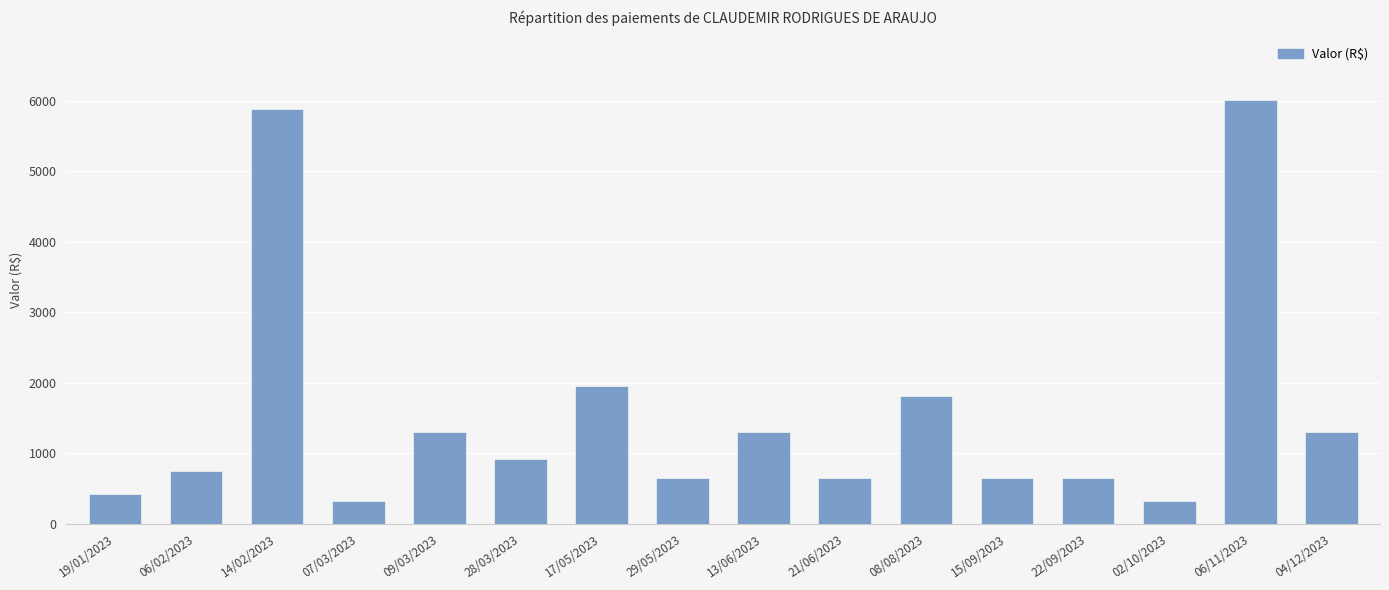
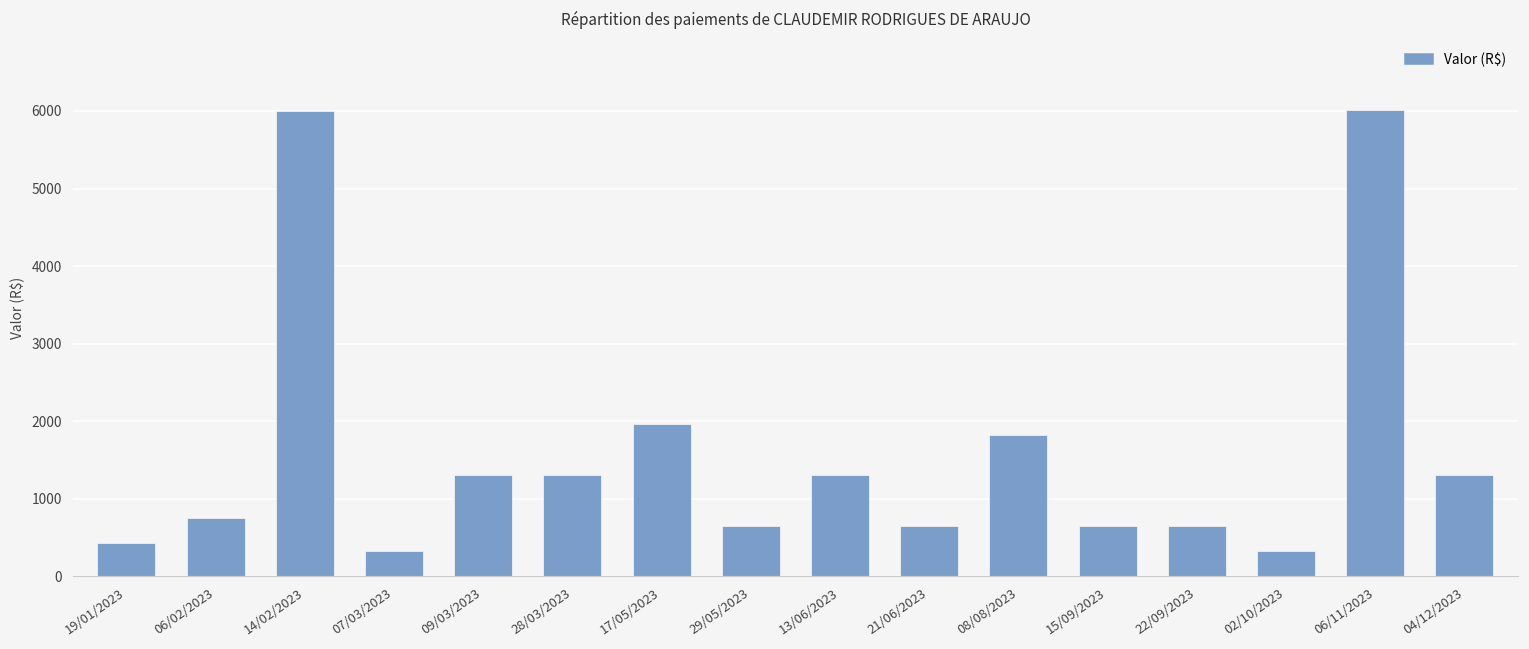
  {
    "19/01/2023": 400,
    "06/02/2023": 800,
-   "14/02/2023": 5900,
+   "14/02/2023": 6000,
    "07/03/2023": 300,
    "09/03/2023": 1300,
-   "28/03/2023": 900,
+   "28/03/2023": 1300,
    "17/05/2023": 2000,
    "29/05/2023": 700,
    "13/06/2023": 1300,
    "21/06/2023": 700,
    "08/08/2023": 1800,
    "15/09/2023": 700,
    "22/09/2023": 700,
    "02/10/2023": 300,
    "06/11/2023": 6000,
    "04/12/2023": 1300
  }
